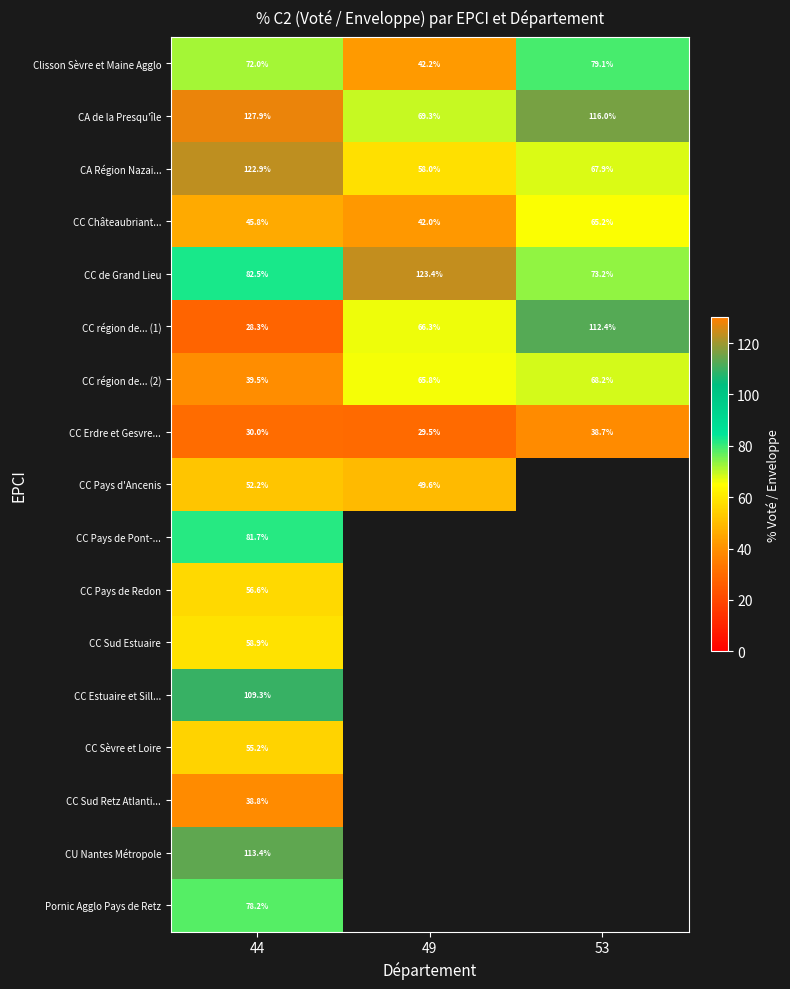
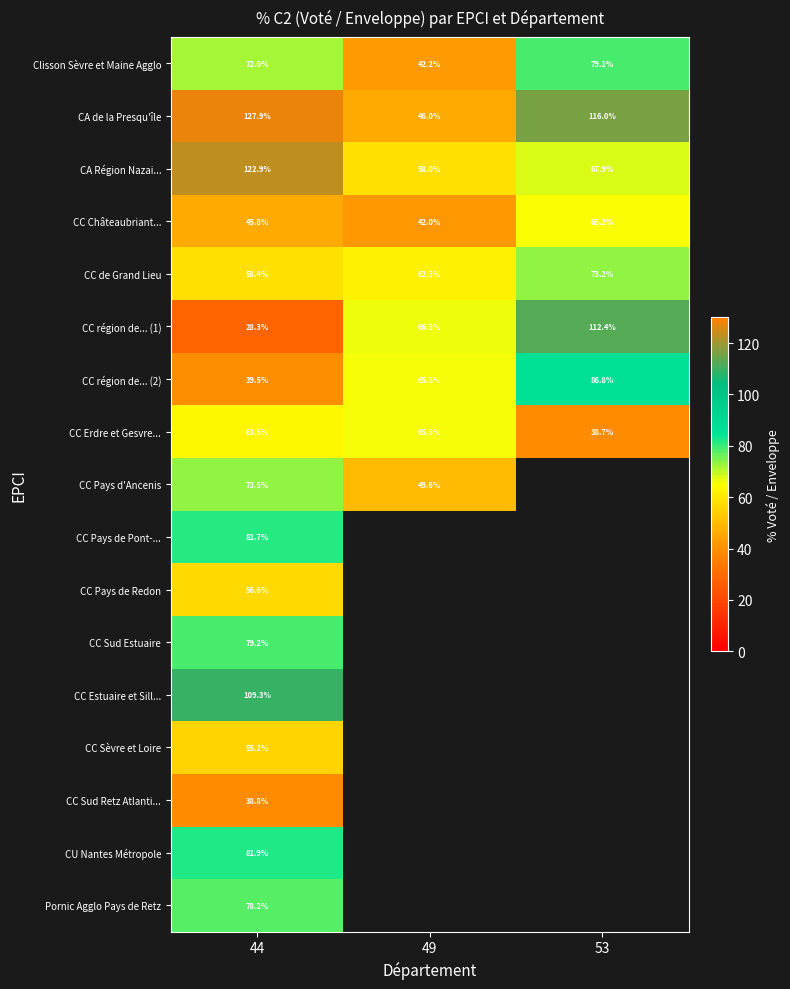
  {
    "Clisson Sèvre et Maine Agglo": {
      "44": "72.0%",
      "49": "42.2%",
      "53": "79.1%"
    },
    "CA de la Presqu'île": {
      "44": "127.9%",
-     "49": "69.3%",
+     "49": "46.0%",
      "53": "116.0%"
    },
    "CA Région Nazai...": {
      "44": "122.9%",
      "49": "58.0%",
      "53": "67.9%"
    },
    "CC Châteaubriant...": {
      "44": "45.8%",
      "49": "42.0%",
      "53": "65.2%"
    },
    "CC de Grand Lieu": {
-     "44": "82.5%",
-     "49": "123.4%",
+     "44": "58.4%",
+     "49": "62.3%",
      "53": "73.2%"
    },
    "CC région de... (1)": {
      "44": "28.3%",
      "49": "66.3%",
      "53": "112.4%"
    },
    "CC région de... (2)": {
      "44": "39.5%",
      "49": "65.8%",
-     "53": "68.2%"
+     "53": "86.8%"
    },
    "CC Erdre et Gesvre...": {
-     "44": "30.0%",
-     "49": "29.5%",
+     "44": "63.5%",
+     "49": "65.8%",
      "53": "38.7%"
    },
    "CC Pays d'Ancenis": {
-     "44": "52.2%",
+     "44": "73.5%",
      "49": "49.6%"
    },
    "CC Pays de Pont-...": {
      "44": "81.7%"
    },
    "CC Pays de Redon": {
      "44": "56.6%"
    },
    "CC Sud Estuaire": {
-     "44": "58.9%"
+     "44": "79.2%"
    },
    "CC Estuaire et Sill...": {
      "44": "109.3%"
    },
    "CC Sèvre et Loire": {
      "44": "55.2%"
    },
    "CC Sud Retz Atlanti...": {
      "44": "38.8%"
    },
    "CU Nantes Métropole": {
-     "44": "113.4%"
+     "44": "81.9%"
    },
    "Pornic Agglo Pays de Retz": {
      "44": "78.2%"
    }
  }
